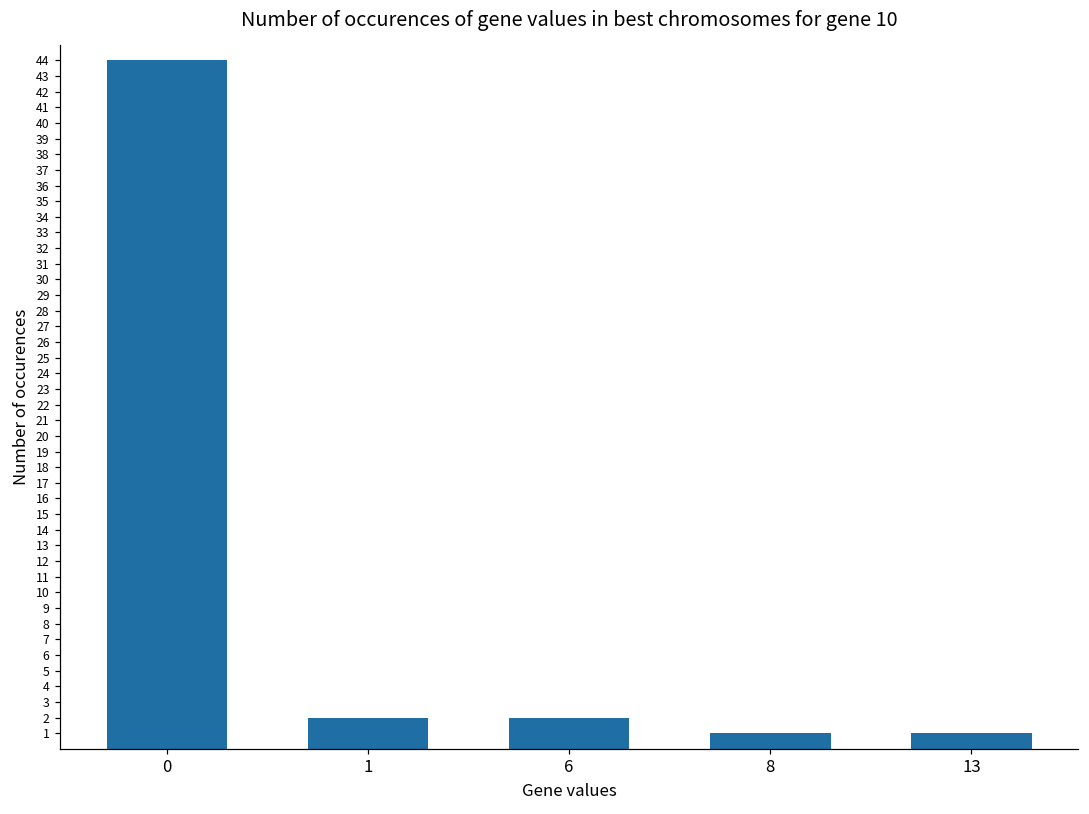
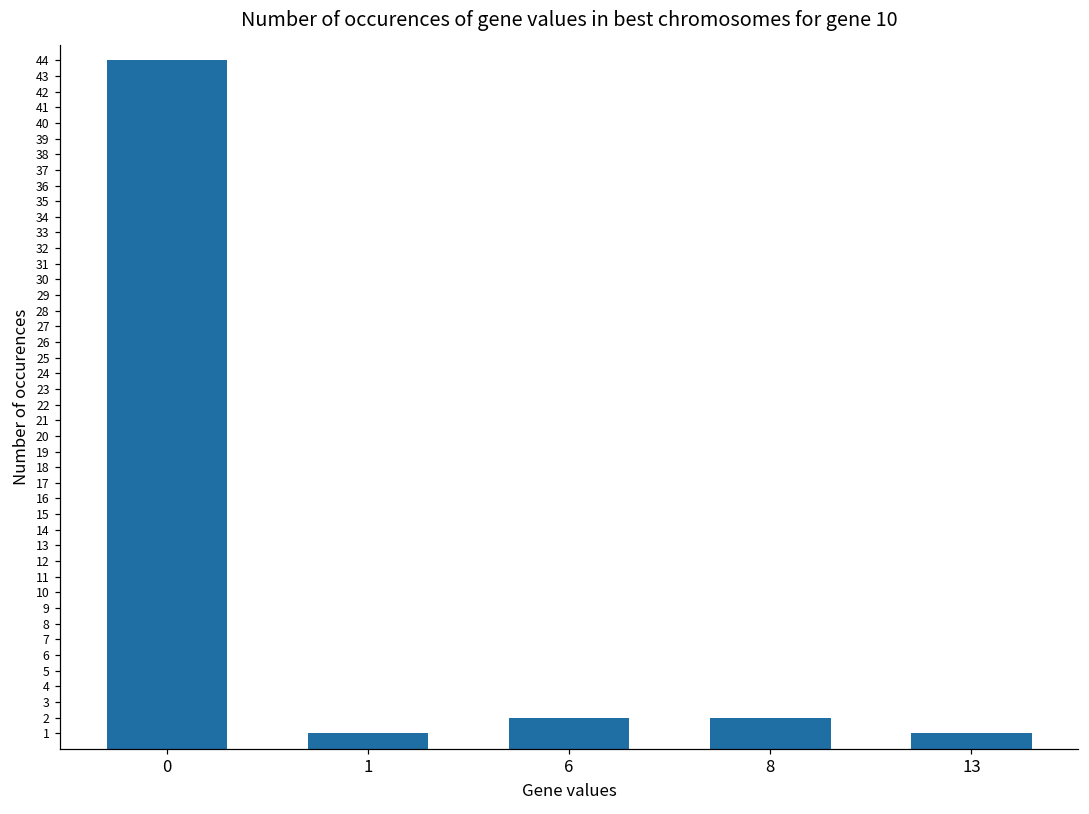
  {
    "0": 44,
-   "1": 2,
+   "1": 1,
    "6": 2,
-   "8": 1,
+   "8": 2,
    "13": 1
  }
